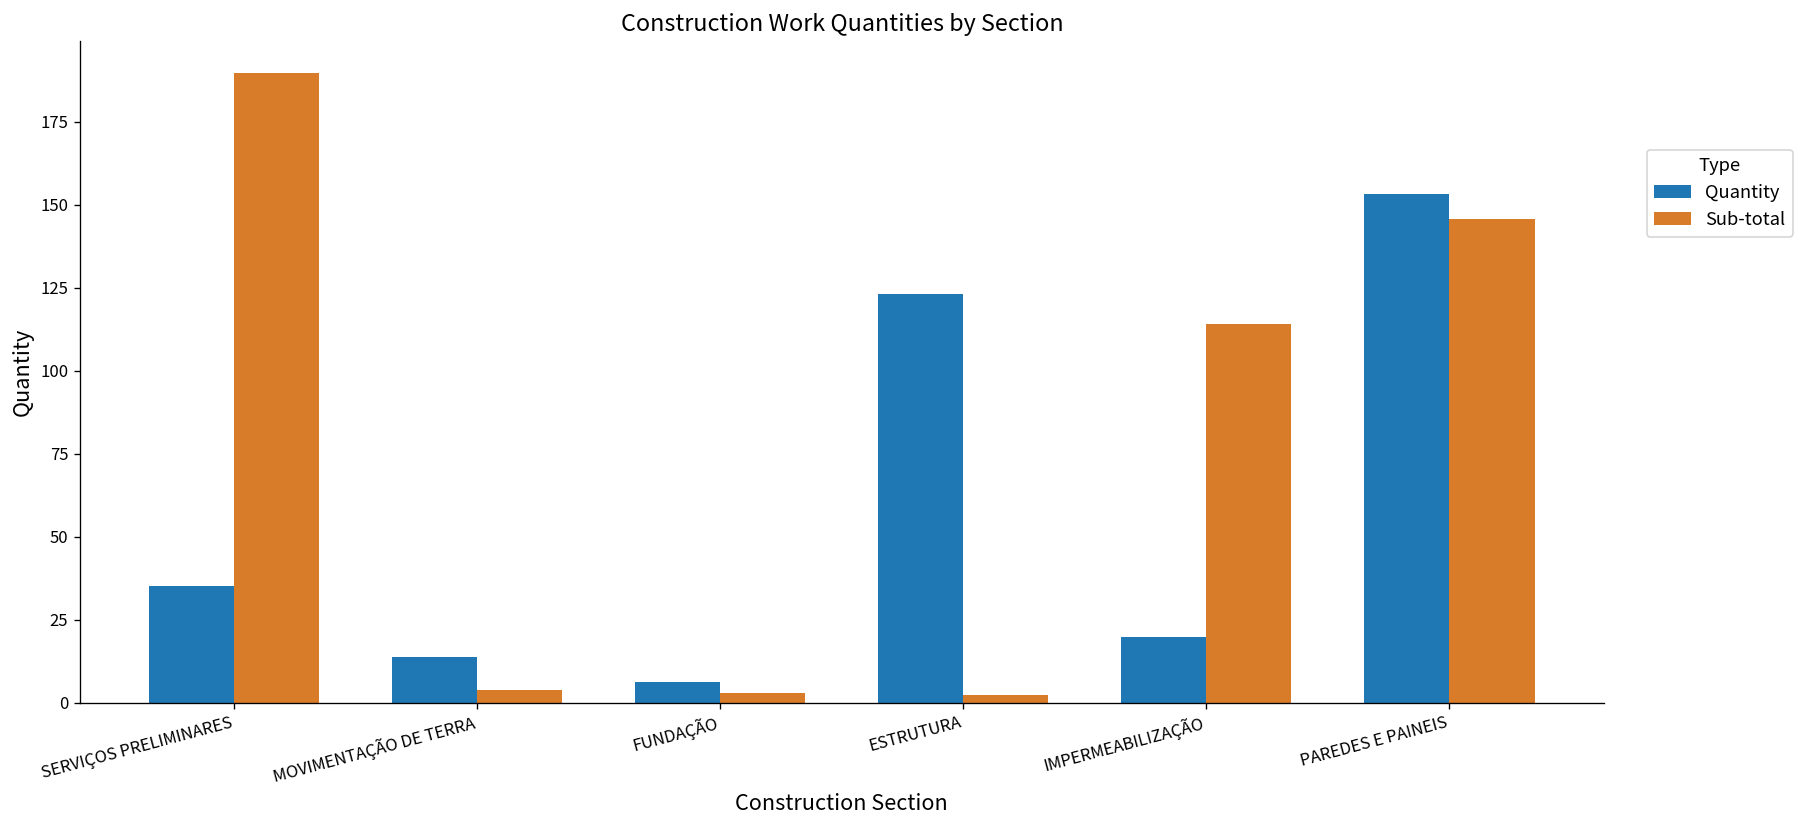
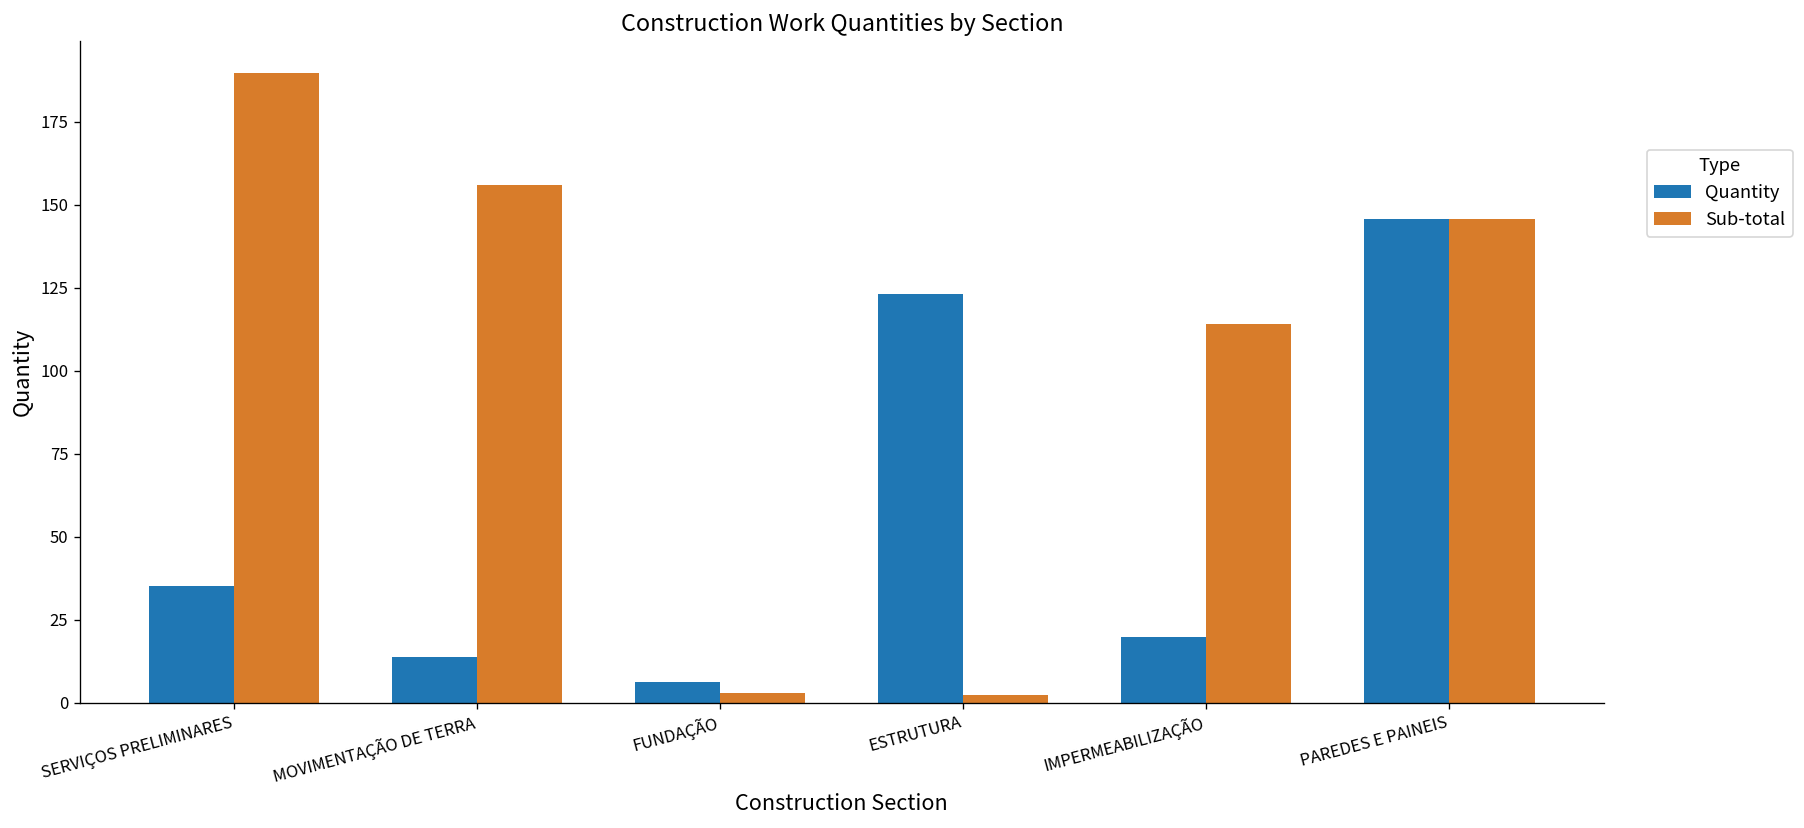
  {
    "Quantity": {
      "SERVIÇOS PRELIMINARES": 35,
      "MOVIMENTAÇÃO DE TERRA": 14,
      "FUNDAÇÃO": 6,
      "ESTRUTURA": 123,
      "IMPERMEABILIZAÇÃO": 20,
-     "PAREDES E PAINEIS": 153
+     "PAREDES E PAINEIS": 146
    },
    "Sub-total": {
      "SERVIÇOS PRELIMINARES": 190,
-     "MOVIMENTAÇÃO DE TERRA": 4,
+     "MOVIMENTAÇÃO DE TERRA": 156,
      "FUNDAÇÃO": 3,
      "ESTRUTURA": 2,
      "IMPERMEABILIZAÇÃO": 114,
      "PAREDES E PAINEIS": 146
    }
  }
